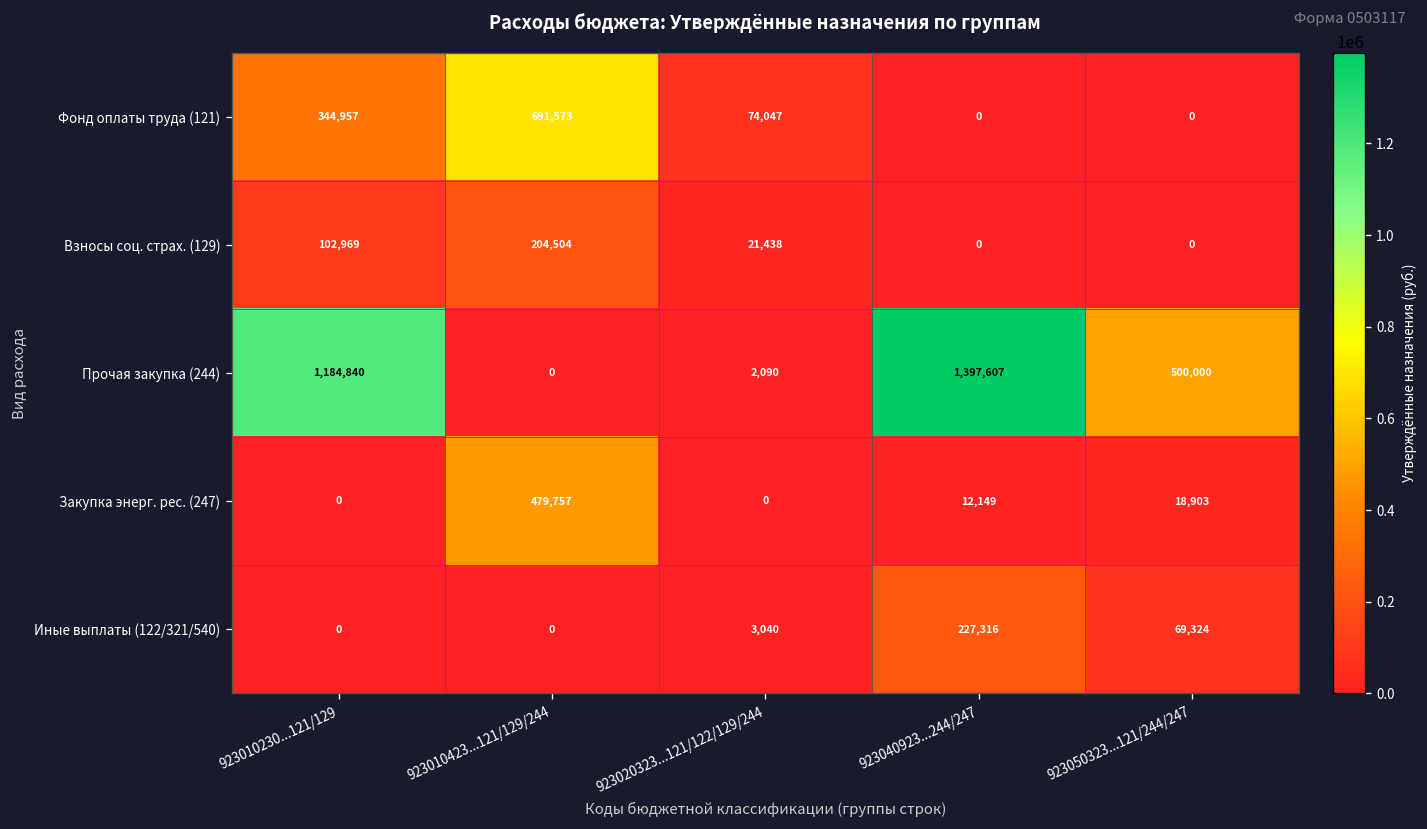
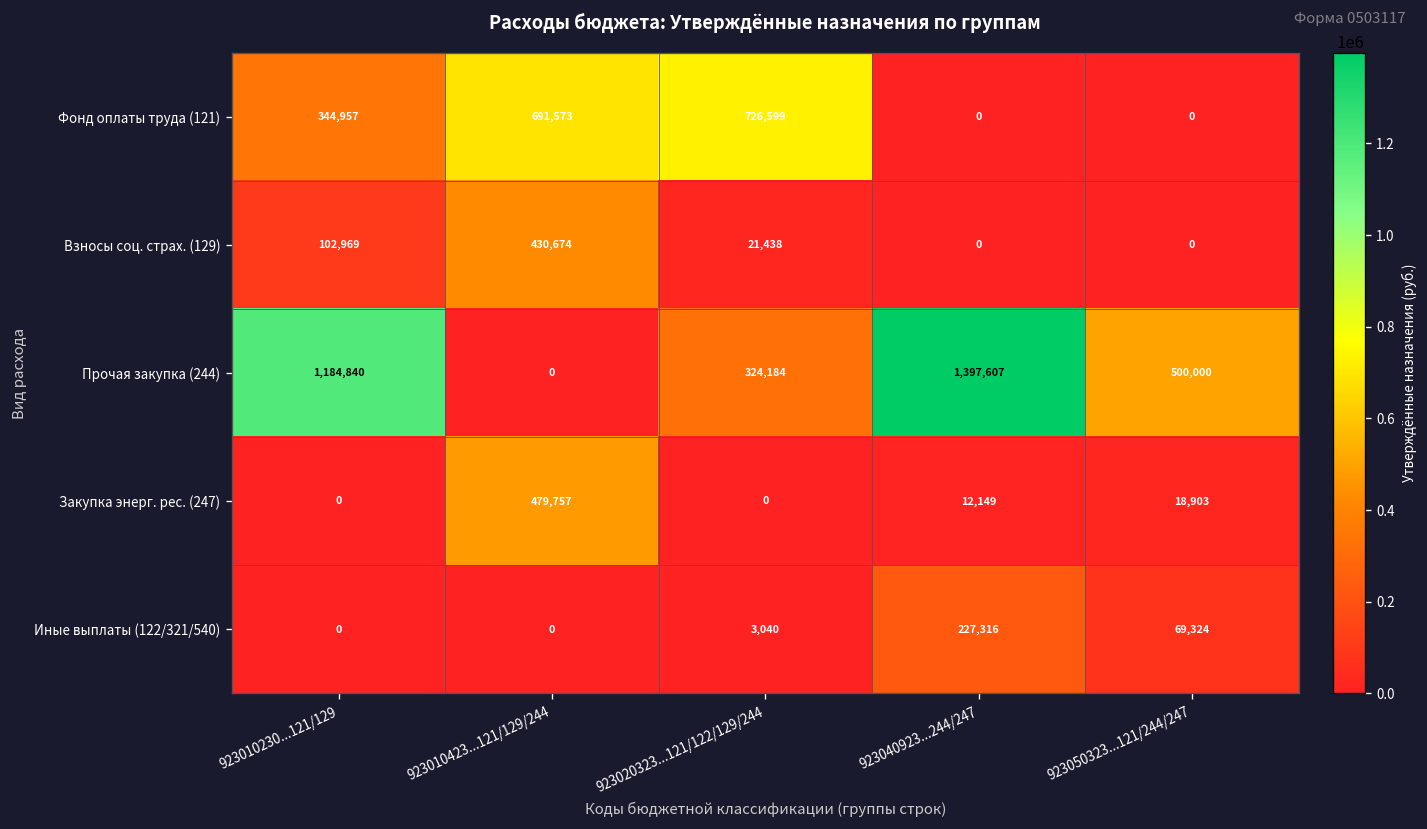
  {
    "Фонд оплаты труда (121)": {
      "923010230...121/129": "344,957",
      "923010423...121/129/244": "691,573",
-     "923020323...121/122/129/244": "74,047",
+     "923020323...121/122/129/244": "726,599",
      "923040923...244/247": "0",
      "923050323...121/244/247": "0"
    },
    "Взносы соц. страх. (129)": {
      "923010230...121/129": "102,969",
-     "923010423...121/129/244": "204,504",
+     "923010423...121/129/244": "430,674",
      "923020323...121/122/129/244": "21,438",
      "923040923...244/247": "0",
      "923050323...121/244/247": "0"
    },
    "Прочая закупка (244)": {
      "923010230...121/129": "1,184,840",
      "923010423...121/129/244": "0",
-     "923020323...121/122/129/244": "2,090",
+     "923020323...121/122/129/244": "324,184",
      "923040923...244/247": "1,397,607",
      "923050323...121/244/247": "500,000"
    },
    "Закупка энерг. рес. (247)": {
      "923010230...121/129": "0",
      "923010423...121/129/244": "479,757",
      "923020323...121/122/129/244": "0",
      "923040923...244/247": "12,149",
      "923050323...121/244/247": "18,903"
    },
    "Иные выплаты (122/321/540)": {
      "923010230...121/129": "0",
      "923010423...121/129/244": "0",
      "923020323...121/122/129/244": "3,040",
      "923040923...244/247": "227,316",
      "923050323...121/244/247": "69,324"
    }
  }
